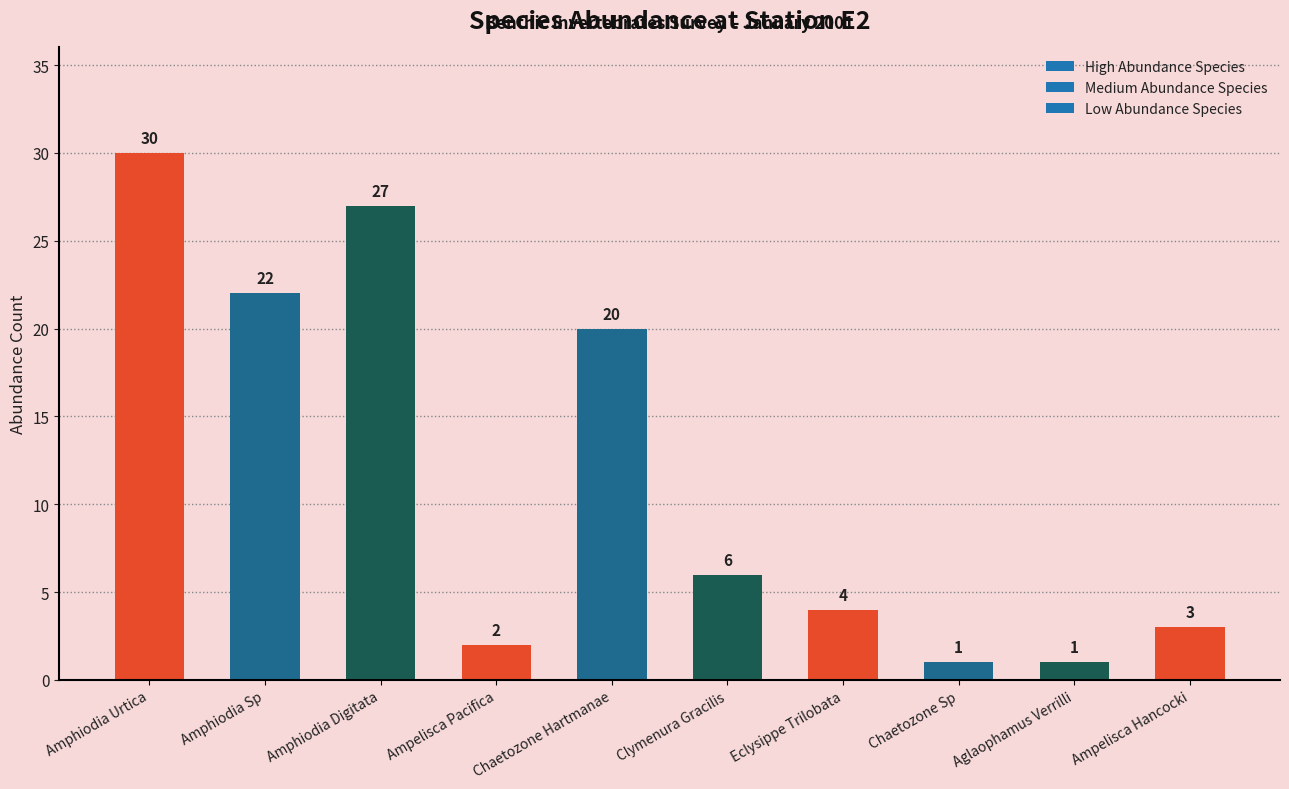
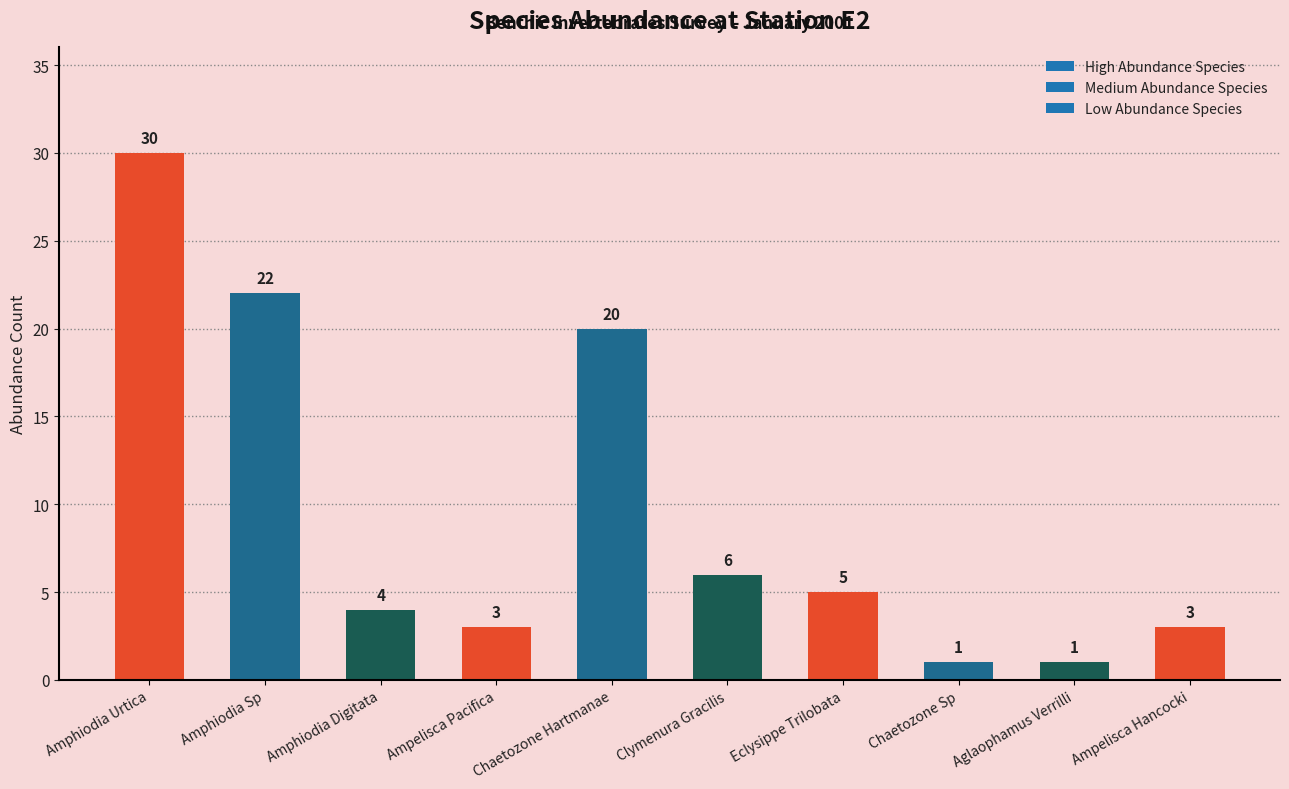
  {
    "Amphiodia Urtica": 30,
    "Amphiodia Sp": 22,
-   "Amphiodia Digitata": 27,
-   "Ampelisca Pacifica": 2,
+   "Amphiodia Digitata": 4,
+   "Ampelisca Pacifica": 3,
    "Chaetozone Hartmanae": 20,
    "Clymenura Gracilis": 6,
-   "Eclysippe Trilobata": 4,
+   "Eclysippe Trilobata": 5,
    "Chaetozone Sp": 1,
    "Aglaophamus Verrilli": 1,
    "Ampelisca Hancocki": 3
  }
